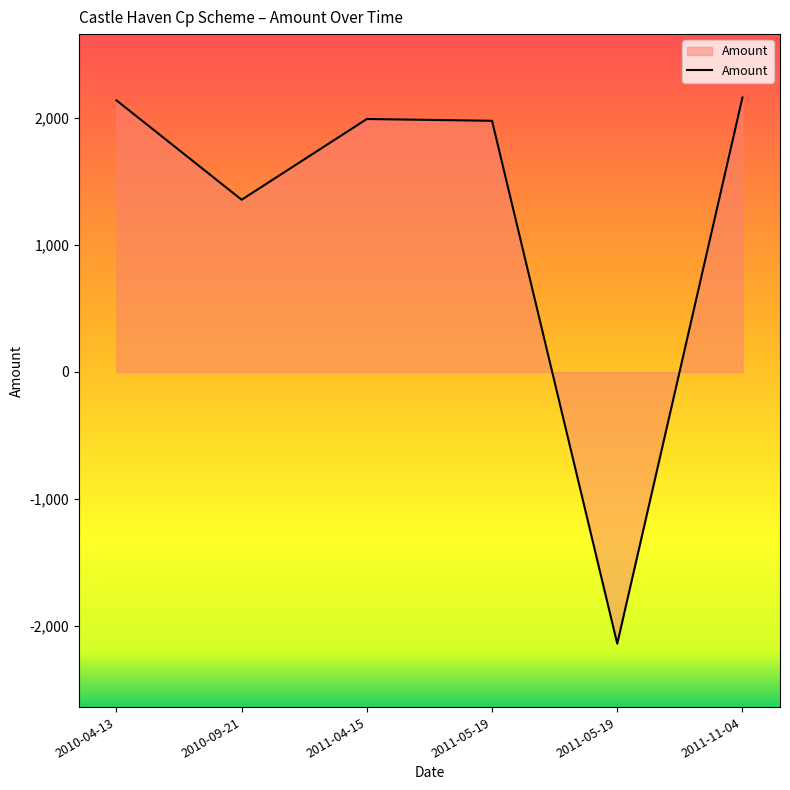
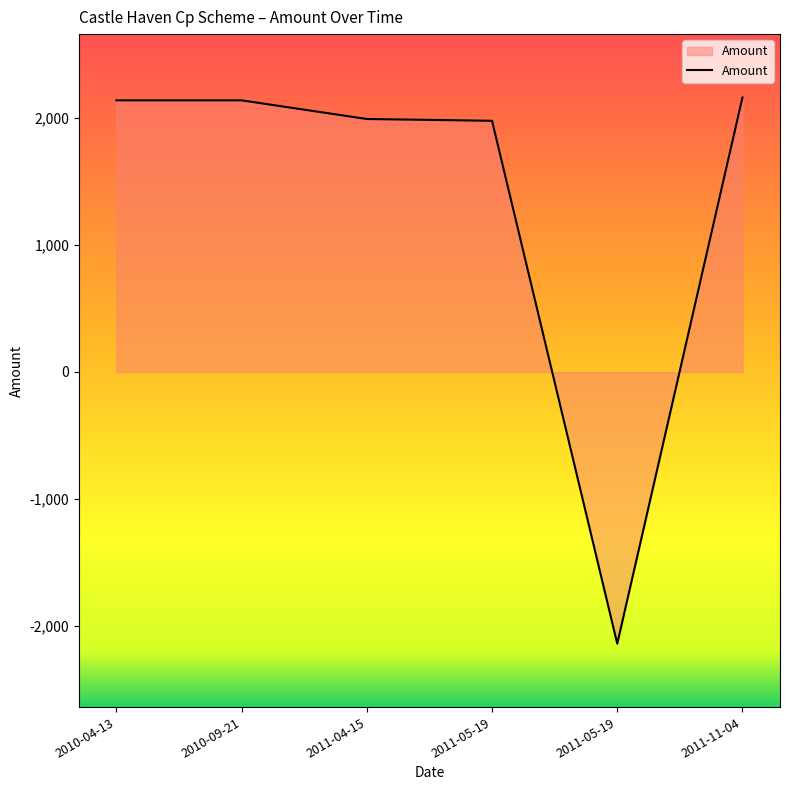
  {
    "Amount": {
-     "2010-09-21": "1,360"
+     "2010-09-21": "2,140"
    }
  }
